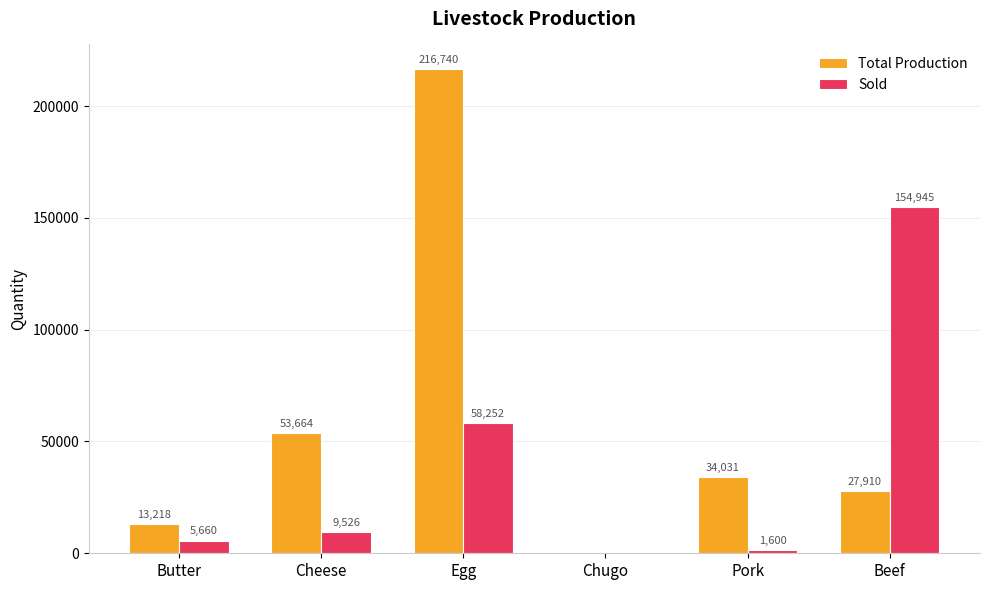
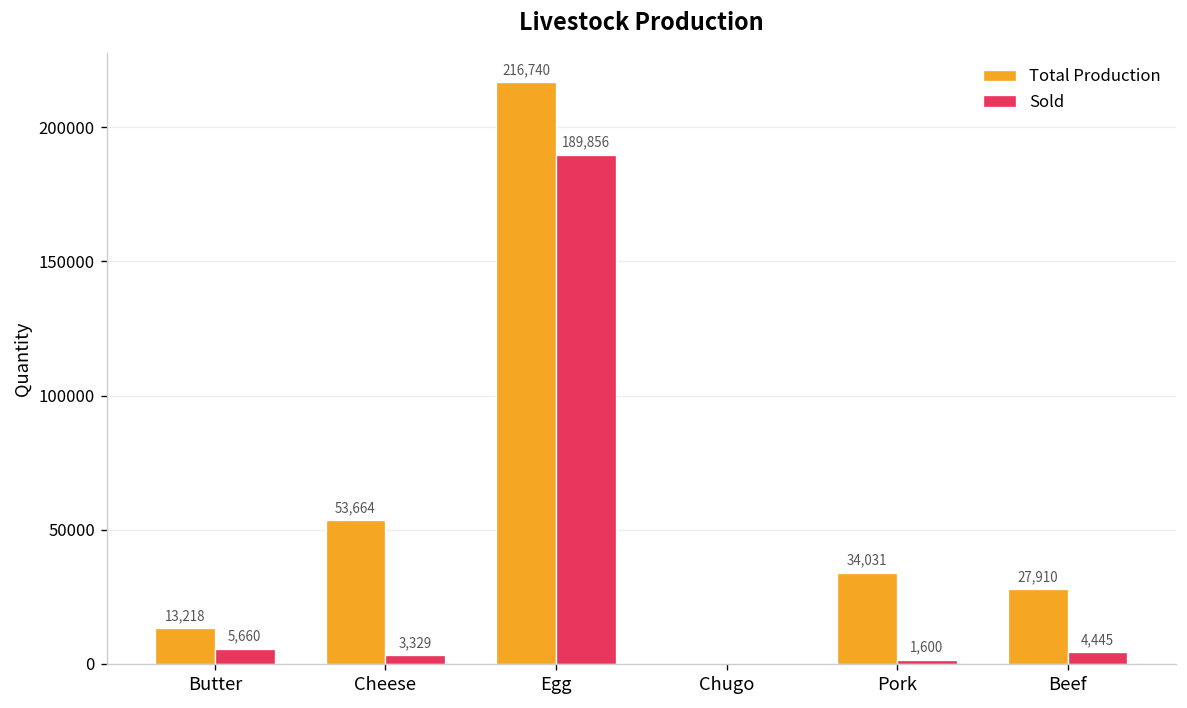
  {
    "Total Production": {
      "Butter": "13,218",
      "Cheese": "53,664",
      "Egg": "216,740",
      "Pork": "34,031",
      "Beef": "27,910"
    },
    "Sold": {
      "Butter": "5,660",
-     "Cheese": "9,526",
-     "Egg": "58,252",
+     "Cheese": "3,329",
+     "Egg": "189,856",
      "Pork": "1,600",
-     "Beef": "154,945"
+     "Beef": "4,445"
    }
  }
